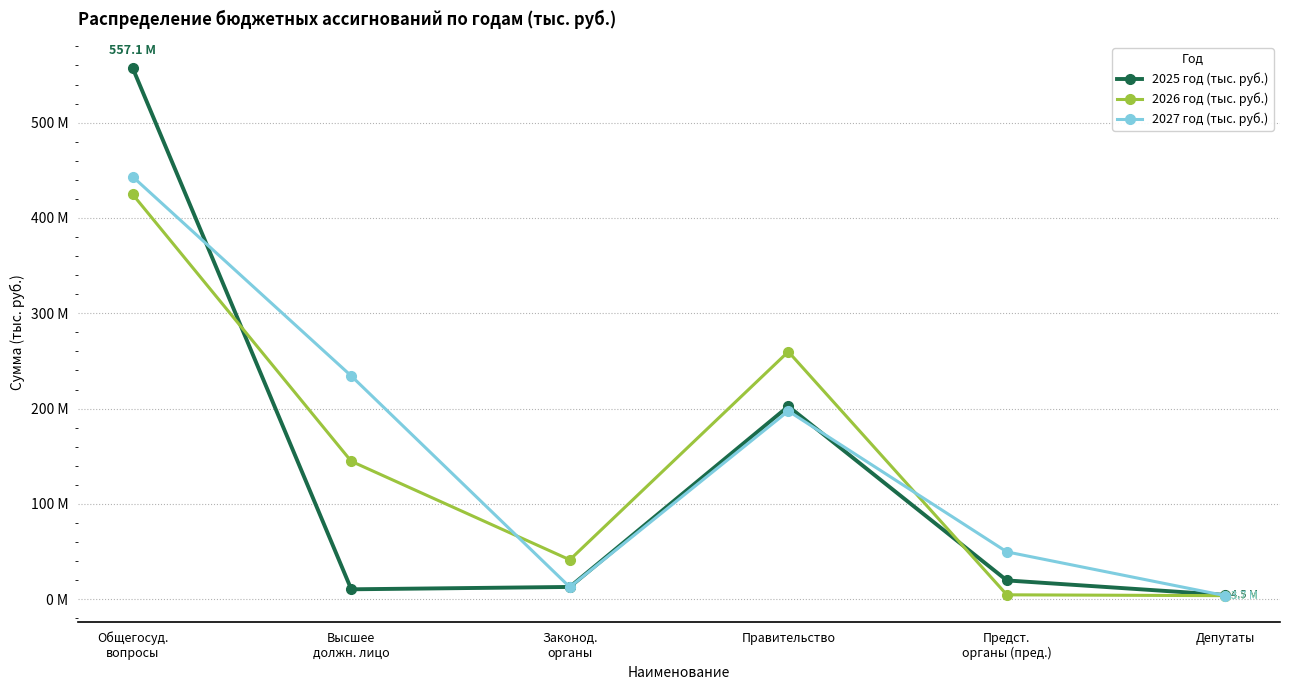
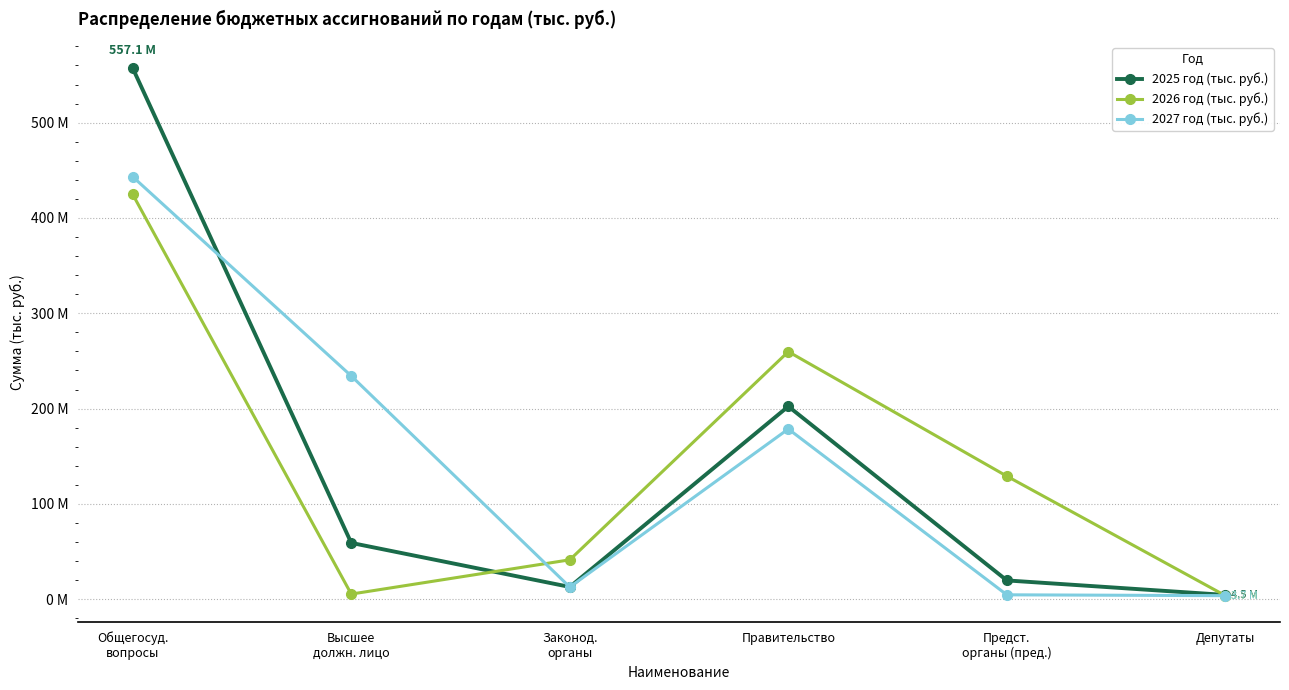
  {
    "2025 год (тыс. руб.)": {
-     "Высшее должн. лицо": "10 М",
+     "Высшее должн. лицо": "60 М",
      "Правительство": "200 М",
      "Предст. органы (пред.)": "20 М"
    },
    "2026 год (тыс. руб.)": {
      "Общегосуд. вопросы": "420 М",
-     "Высшее должн. лицо": "140 М",
+     "Высшее должн. лицо": "10 М",
      "Законод. органы": "40 М",
      "Правительство": "260 М",
-     "Предст. органы (пред.)": "0 М"
+     "Предст. органы (пред.)": "130 М"
    },
    "2027 год (тыс. руб.)": {
      "Общегосуд. вопросы": "440 М",
      "Высшее должн. лицо": "230 М",
-     "Правительство": "200 М",
-     "Предст. органы (пред.)": "50 М"
+     "Правительство": "180 М",
+     "Предст. органы (пред.)": "0 М"
    }
  }
